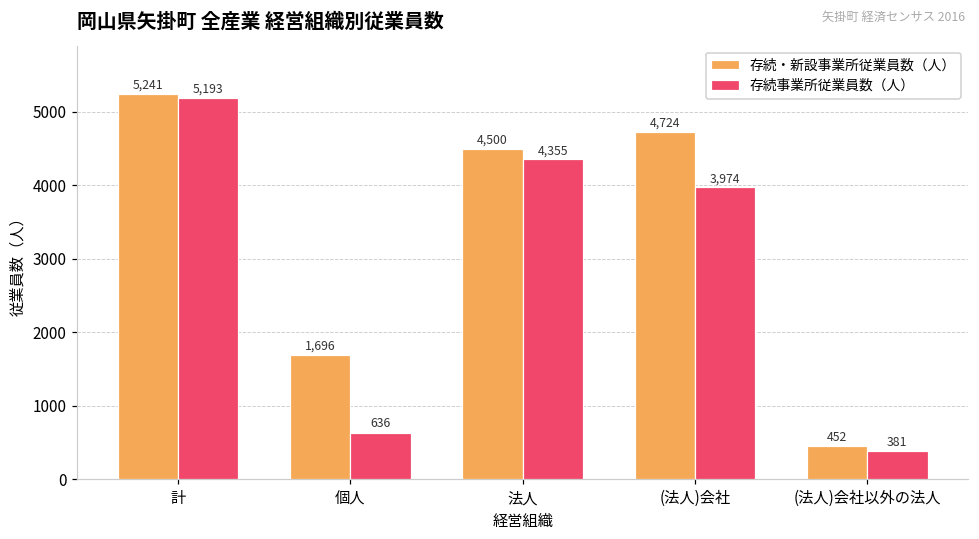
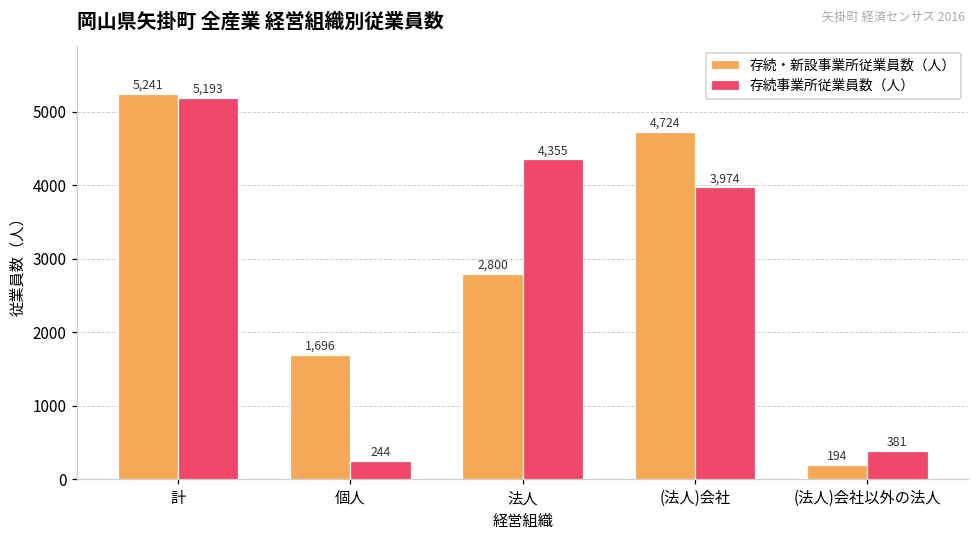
  {
    "存続・新設事業所従業員数（人）": {
      "計": "5,241",
      "個人": "1,696",
-     "法人": "4,500",
+     "法人": "2,800",
      "(法人)会社": "4,724",
-     "(法人)会社以外の法人": "452"
+     "(法人)会社以外の法人": "194"
    },
    "存続事業所従業員数（人）": {
      "計": "5,193",
-     "個人": "636",
+     "個人": "244",
      "法人": "4,355",
      "(法人)会社": "3,974",
      "(法人)会社以外の法人": "381"
    }
  }
